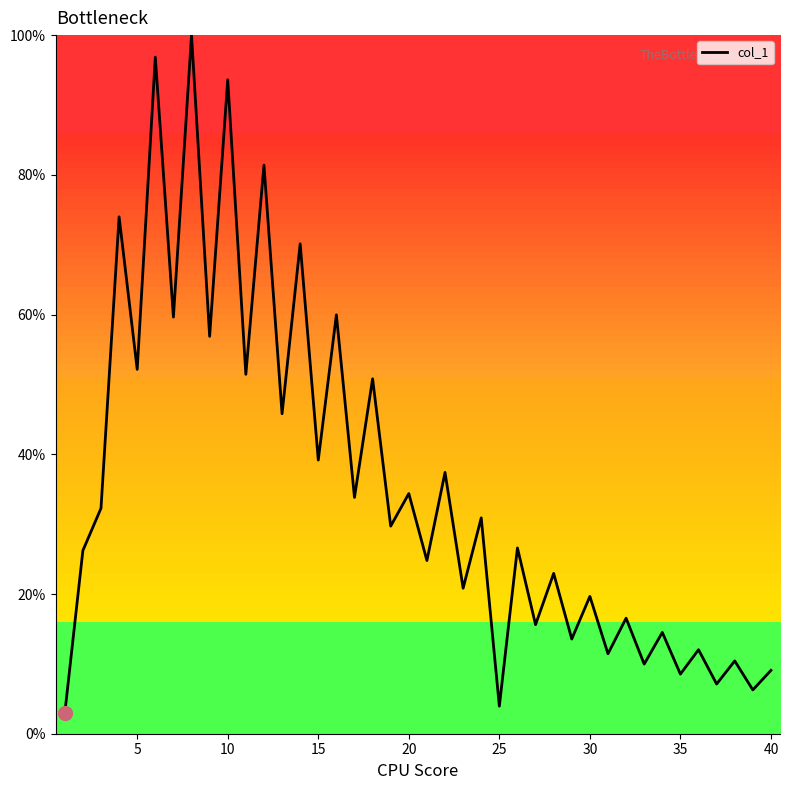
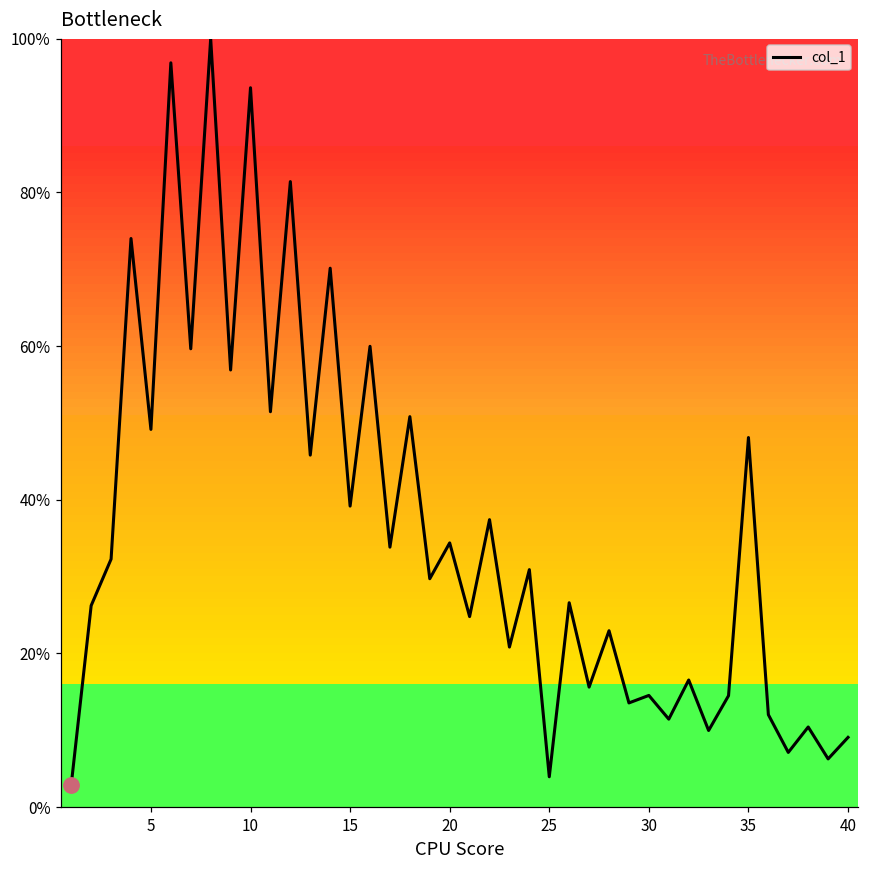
  {
    "col_1": {
-     "5": "52%",
+     "5": "49%",
      "10": "94%",
      "15": "39%",
      "20": "34%",
      "25": "4%",
-     "30": "20%",
-     "35": "9%",
+     "30": "15%",
+     "35": "48%",
      "40": "9%"
    }
  }
